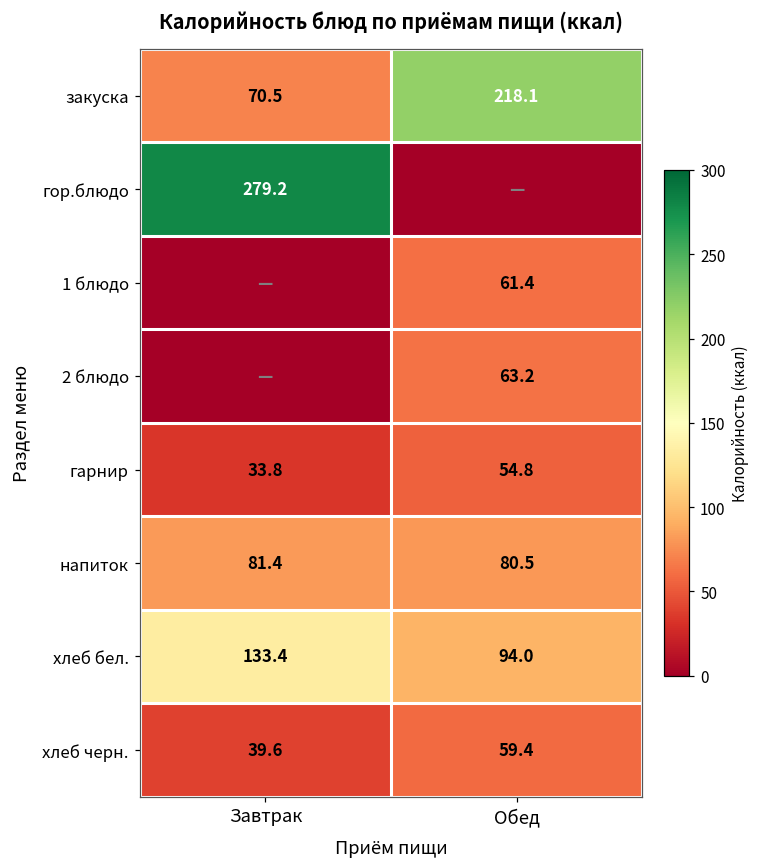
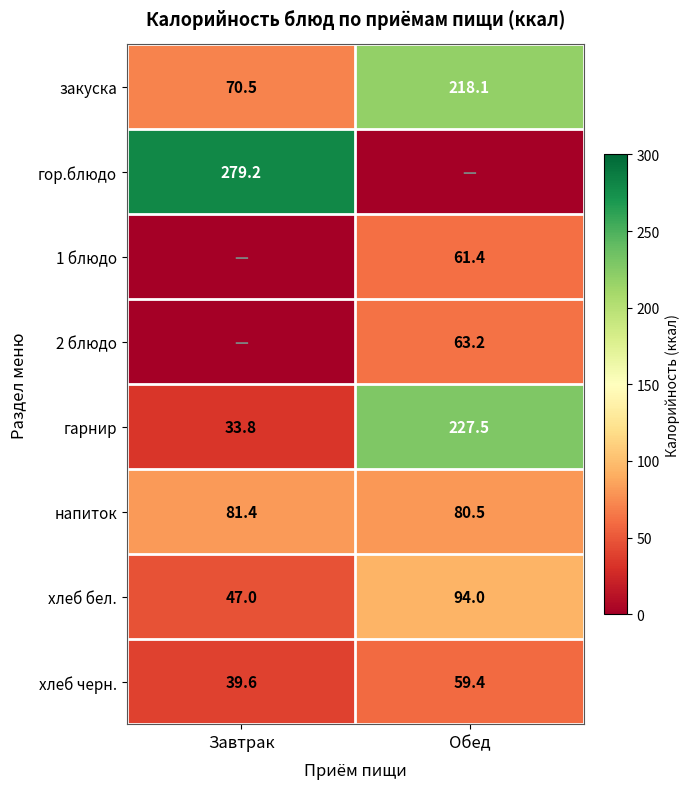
  {
    "закуска": {
      "Завтрак": 70.5,
      "Обед": 218.1
    },
    "гор.блюдо": {
      "Завтрак": 279.2
    },
    "1 блюдо": {
      "Обед": 61.4
    },
    "2 блюдо": {
      "Обед": 63.2
    },
    "гарнир": {
      "Завтрак": 33.8,
-     "Обед": 54.8
+     "Обед": 227.5
    },
    "напиток": {
      "Завтрак": 81.4,
      "Обед": 80.5
    },
    "хлеб бел.": {
-     "Завтрак": 133.4,
+     "Завтрак": 47.0,
      "Обед": 94.0
    },
    "хлеб черн.": {
      "Завтрак": 39.6,
      "Обед": 59.4
    }
  }
